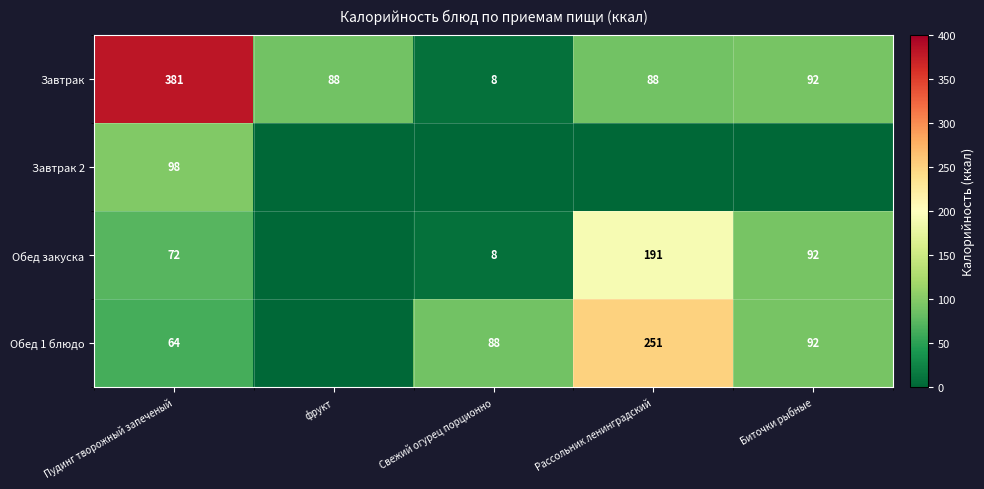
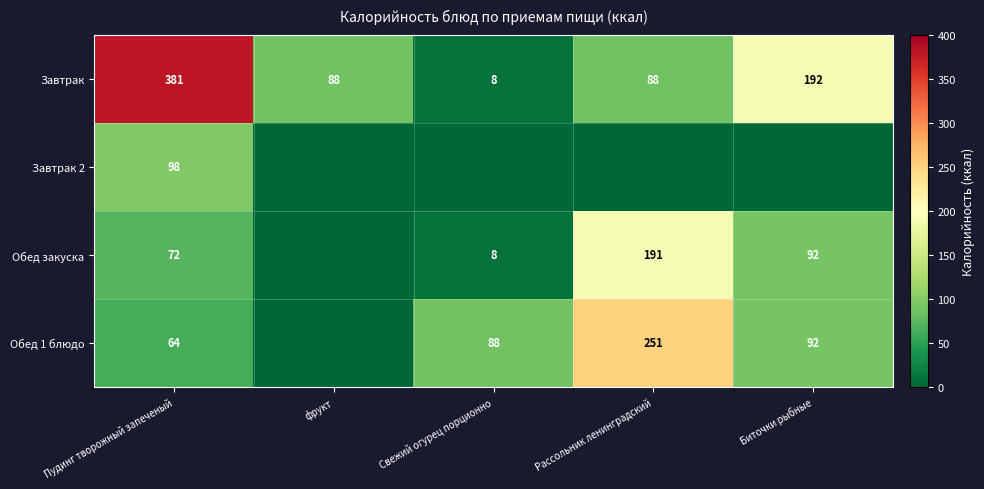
  {
    "Завтрак": {
      "Пудинг творожный запеченый": 381,
      "фрукт": 88,
      "Свежий огурец порционно": 8,
      "Рассольник ленинградский": 88,
-     "Биточки рыбные": 92
+     "Биточки рыбные": 192
    },
    "Завтрак 2": {
      "Пудинг творожный запеченый": 98
    },
    "Обед закуска": {
      "Пудинг творожный запеченый": 72,
      "Свежий огурец порционно": 8,
      "Рассольник ленинградский": 191,
      "Биточки рыбные": 92
    },
    "Обед 1 блюдо": {
      "Пудинг творожный запеченый": 64,
      "Свежий огурец порционно": 88,
      "Рассольник ленинградский": 251,
      "Биточки рыбные": 92
    }
  }
